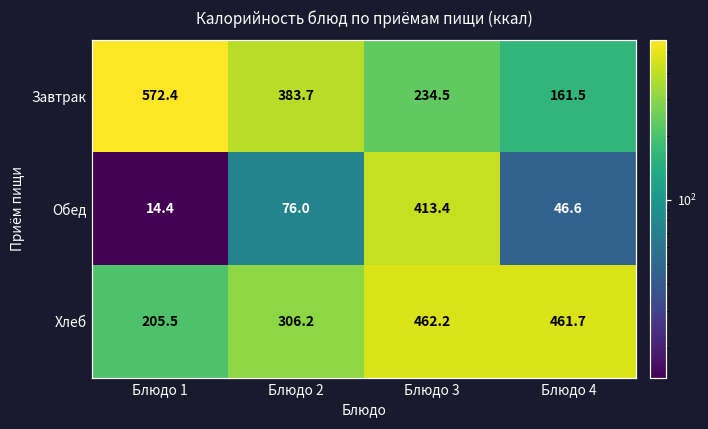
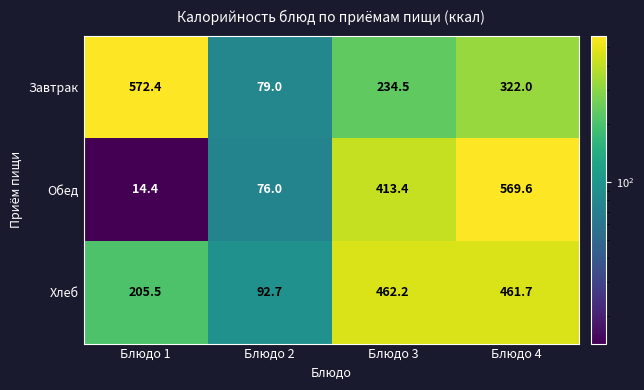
  {
    "Завтрак": {
      "Блюдо 1": 572.4,
-     "Блюдо 2": 383.7,
+     "Блюдо 2": 79.0,
      "Блюдо 3": 234.5,
-     "Блюдо 4": 161.5
+     "Блюдо 4": 322.0
    },
    "Обед": {
      "Блюдо 1": 14.4,
      "Блюдо 2": 76.0,
      "Блюдо 3": 413.4,
-     "Блюдо 4": 46.6
+     "Блюдо 4": 569.6
    },
    "Хлеб": {
      "Блюдо 1": 205.5,
-     "Блюдо 2": 306.2,
+     "Блюдо 2": 92.7,
      "Блюдо 3": 462.2,
      "Блюдо 4": 461.7
    }
  }
